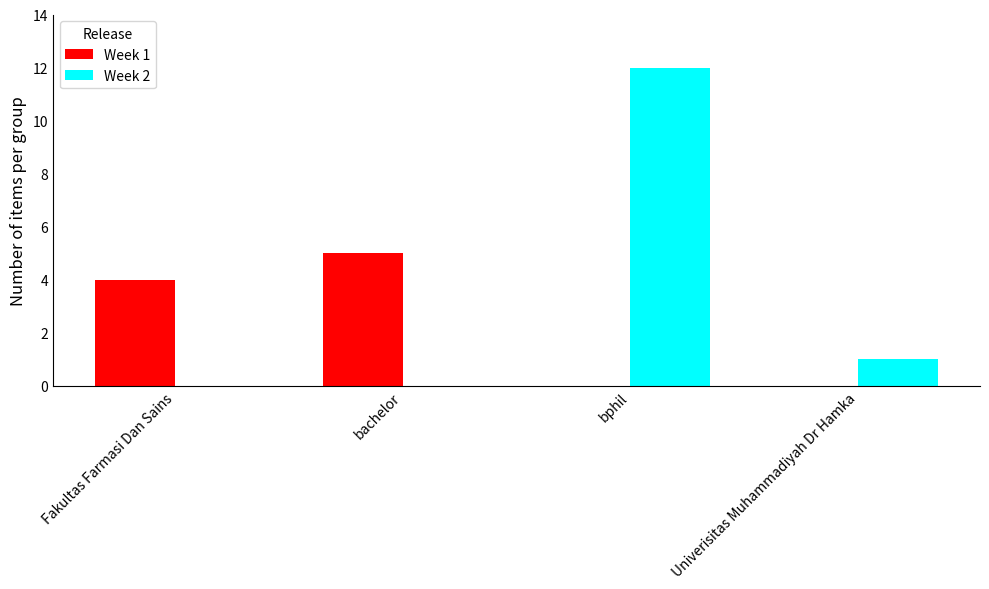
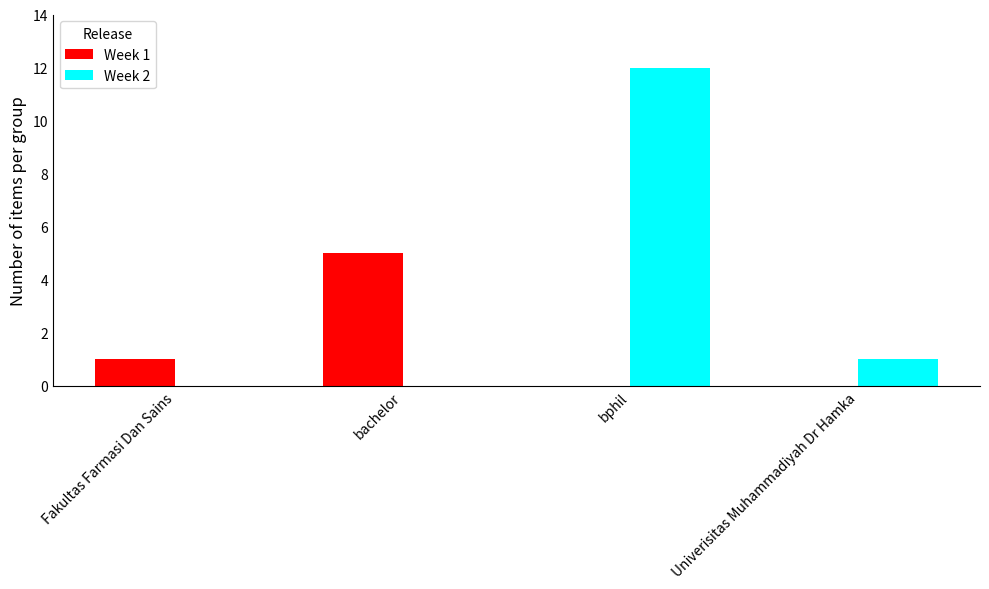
  {
    "Week 1": {
-     "Fakultas Farmasi Dan Sains": 4,
+     "Fakultas Farmasi Dan Sains": 1,
      "bachelor": 5,
      "bphil": 0,
      "Univerisitas Muhammadiyah Dr Hamka": 0
    },
    "Week 2": {
      "Fakultas Farmasi Dan Sains": 0,
      "bachelor": 0,
      "bphil": 12,
      "Univerisitas Muhammadiyah Dr Hamka": 1
    }
  }
